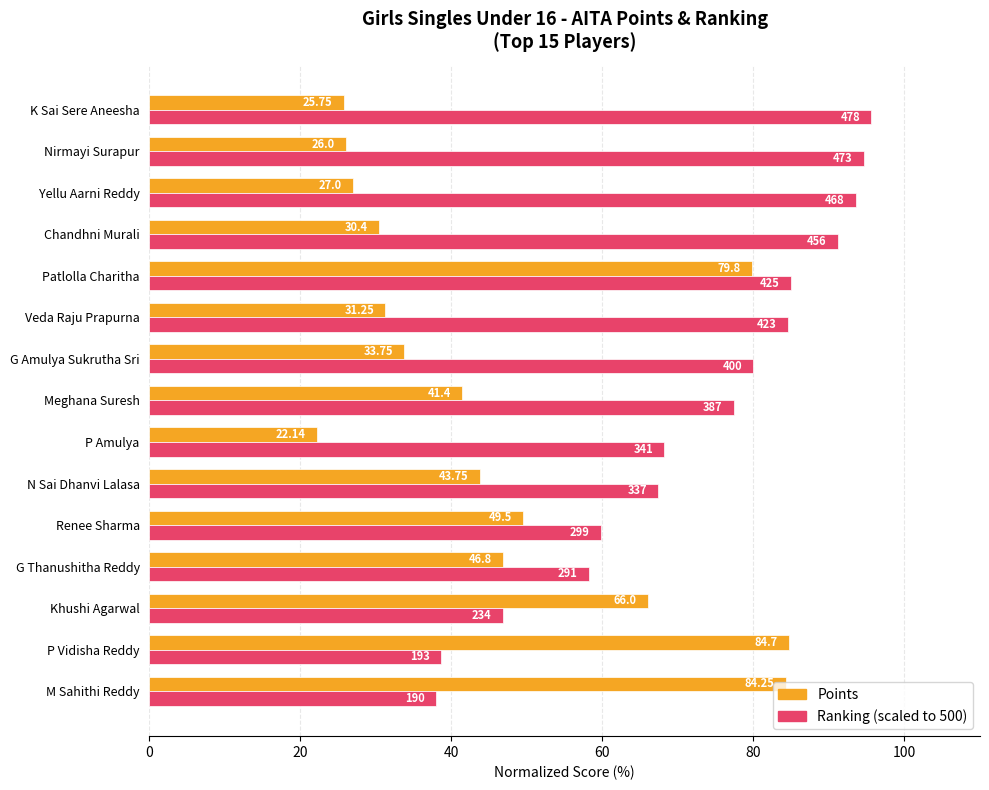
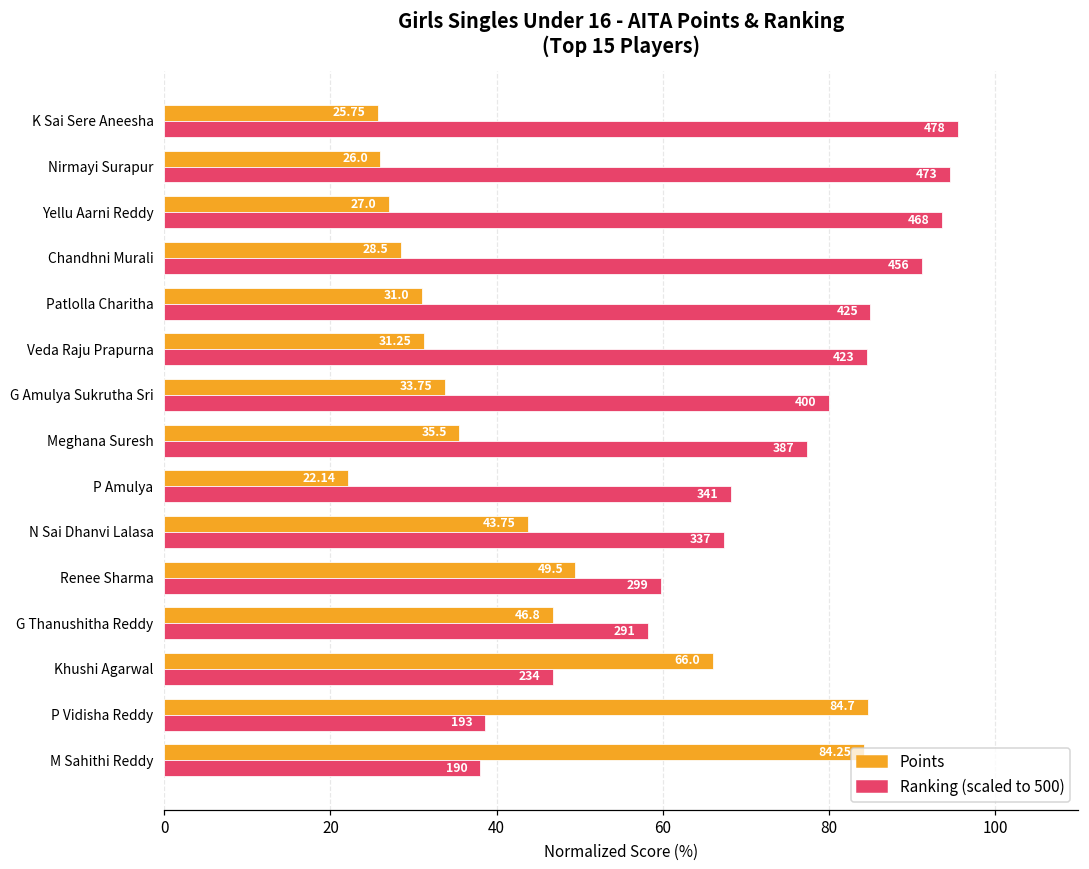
  {
    "Points": {
      "K Sai Sere Aneesha": 25.75,
      "Nirmayi Surapur": 26.0,
      "Yellu Aarni Reddy": 27.0,
-     "Chandhni Murali": 30.4,
-     "Patlolla Charitha": 79.8,
+     "Chandhni Murali": 28.5,
+     "Patlolla Charitha": 31.0,
      "Veda Raju Prapurna": 31.25,
      "G Amulya Sukrutha Sri": 33.75,
-     "Meghana Suresh": 41.4,
+     "Meghana Suresh": 35.5,
      "P Amulya": 22.14,
      "N Sai Dhanvi Lalasa": 43.75,
      "Renee Sharma": 49.5,
      "G Thanushitha Reddy": 46.8,
      "Khushi Agarwal": 66.0,
      "P Vidisha Reddy": 84.7
    }
  }
